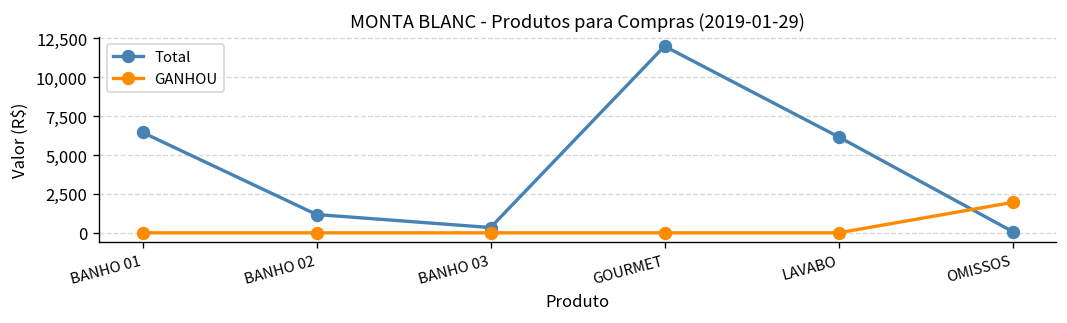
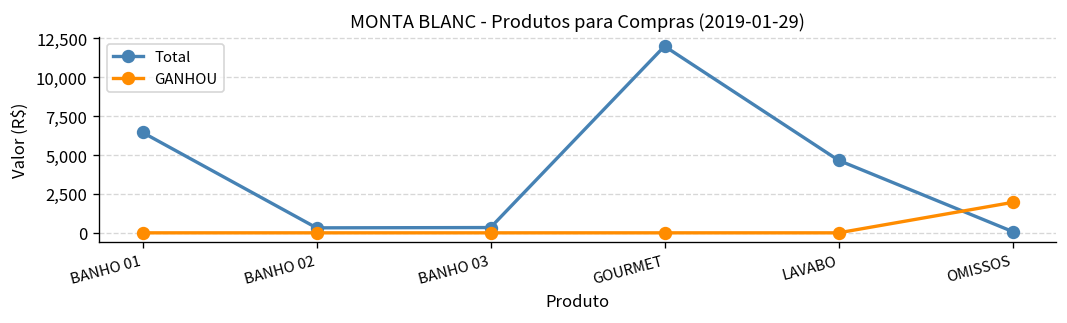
  {
    "Total": {
      "BANHO 01": "6,400",
-     "BANHO 02": "1,200",
+     "BANHO 02": "300",
      "BANHO 03": "300",
      "GOURMET": "12,000",
-     "LAVABO": "6,200",
+     "LAVABO": "4,700",
      "OMISSOS": "100"
    },
    "GANHOU": {
      "BANHO 01": "0",
      "BANHO 02": "0",
      "BANHO 03": "0",
      "GOURMET": "0",
      "LAVABO": "0",
      "OMISSOS": "2,000"
    }
  }
